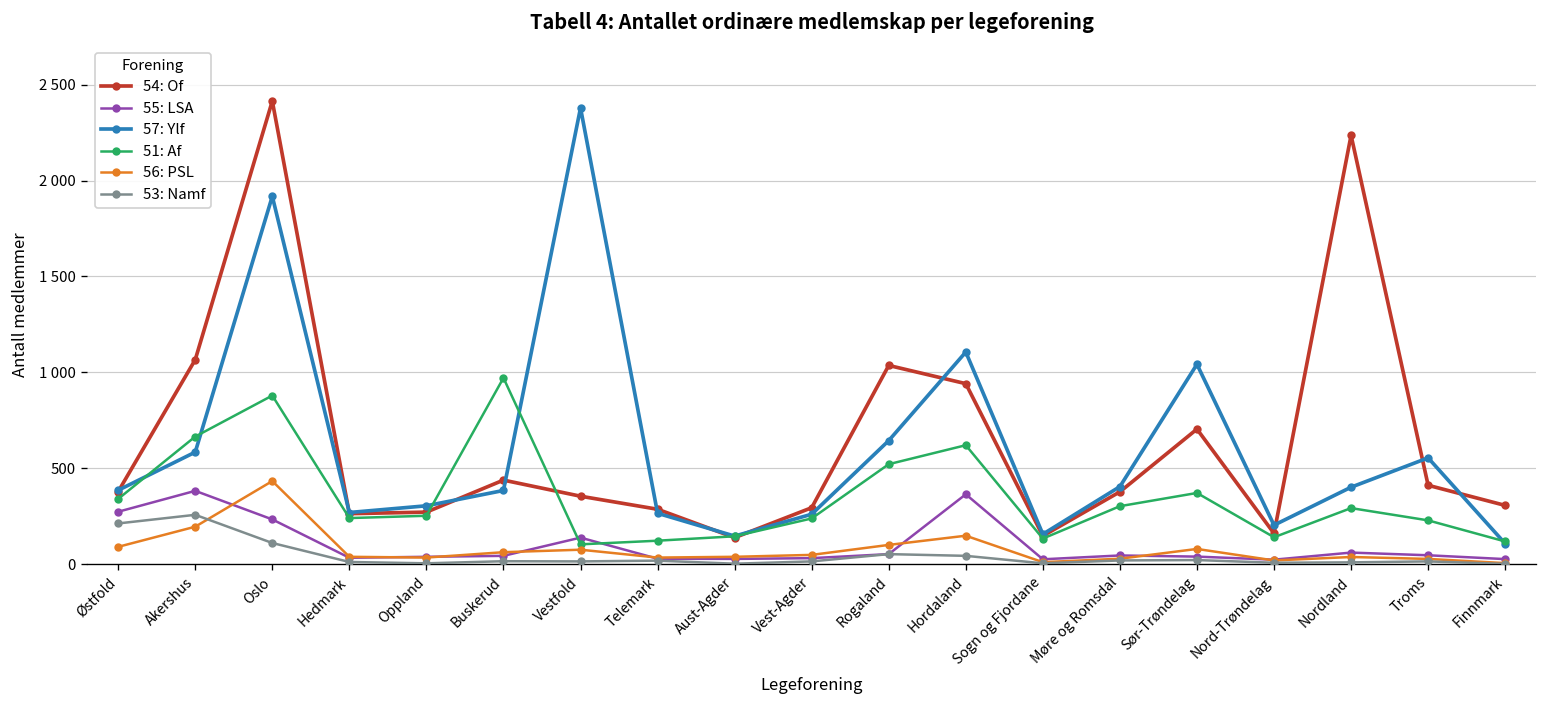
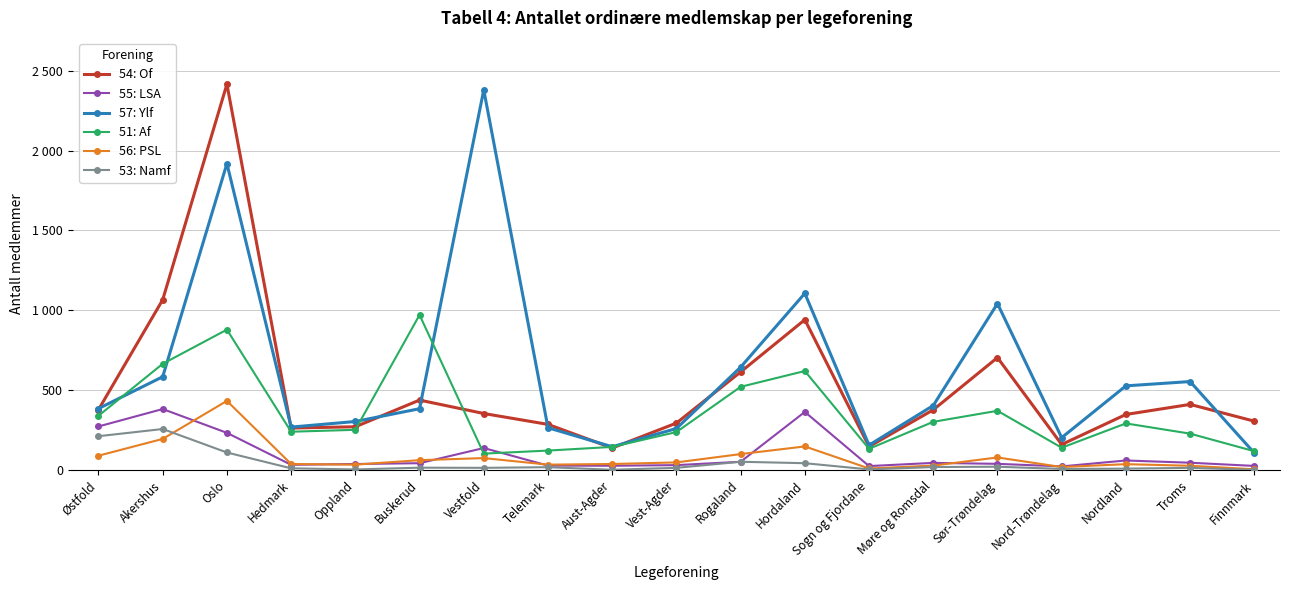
  {
    "54: Of": {
      "Akershus": 1070,
      "Oslo": 2420,
      "Oppland": 270,
      "Buskerud": 440,
      "Vestfold": 350,
      "Telemark": 290,
      "Vest-Agder": 290,
-     "Rogaland": 1040,
+     "Rogaland": 610,
      "Hordaland": 940,
      "Møre og Romsdal": 380,
      "Sør-Trøndelag": 700,
      "Nord-Trøndelag": 160,
-     "Nordland": 2240,
+     "Nordland": 350,
      "Troms": 410,
      "Finnmark": 310
    },
    "55: LSA": {
      "Østfold": 270,
      "Akershus": 380,
      "Oslo": 230,
      "Buskerud": 40,
      "Vestfold": 140,
      "Vest-Agder": 30,
      "Hordaland": 360,
      "Møre og Romsdal": 50,
      "Sør-Trøndelag": 40,
      "Nordland": 60,
      "Troms": 50,
      "Finnmark": 30
    },
    "57: Ylf": {
      "Akershus": 580,
      "Oslo": 1920,
      "Oppland": 300,
      "Buskerud": 380,
      "Vestfold": 2380,
      "Telemark": 270,
      "Vest-Agder": 260,
      "Rogaland": 640,
      "Hordaland": 1110,
      "Møre og Romsdal": 400,
      "Sør-Trøndelag": 1040,
      "Nord-Trøndelag": 200,
-     "Nordland": 400,
+     "Nordland": 530,
      "Troms": 550
    },
    "51: Af": {
      "Østfold": 340,
      "Akershus": 670,
      "Oslo": 880,
      "Hedmark": 240,
      "Oppland": 250,
      "Buskerud": 970,
      "Vestfold": 100,
      "Telemark": 120,
      "Vest-Agder": 240,
      "Rogaland": 520,
      "Hordaland": 620,
      "Møre og Romsdal": 300,
      "Sør-Trøndelag": 370,
      "Nord-Trøndelag": 140,
      "Nordland": 290,
      "Troms": 230
    },
    "56: PSL": {
      "Østfold": 90,
      "Akershus": 200,
      "Oslo": 430,
      "Buskerud": 60,
      "Vestfold": 80,
      "Vest-Agder": 50,
      "Rogaland": 100,
      "Hordaland": 150,
      "Sør-Trøndelag": 80,
      "Nordland": 40
    },
    "53: Namf": {
      "Østfold": 210,
      "Akershus": 260,
      "Oslo": 110,
      "Hedmark": 10,
      "Oppland": 0,
      "Buskerud": 20,
      "Vestfold": 10,
      "Aust-Agder": 0,
      "Vest-Agder": 10,
      "Hordaland": 40,
      "Sør-Trøndelag": 20,
      "Nordland": 10
    }
  }
